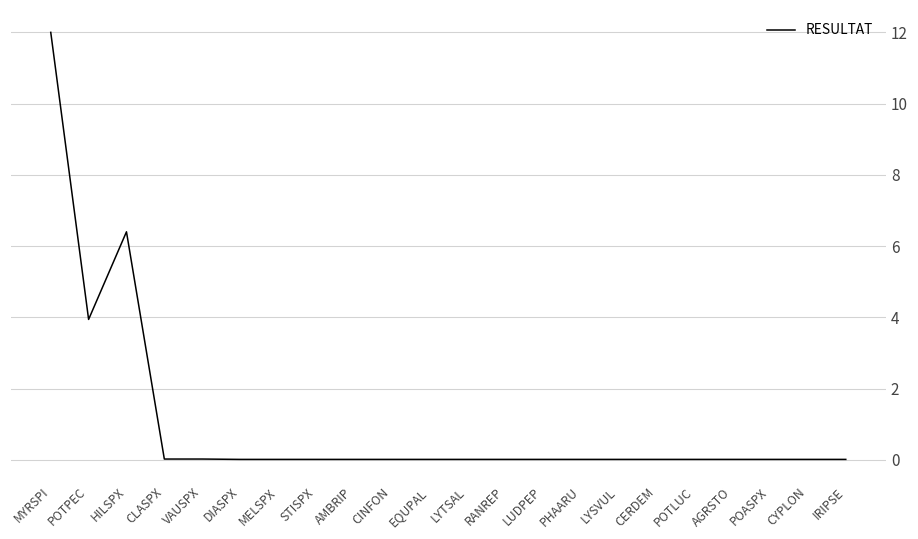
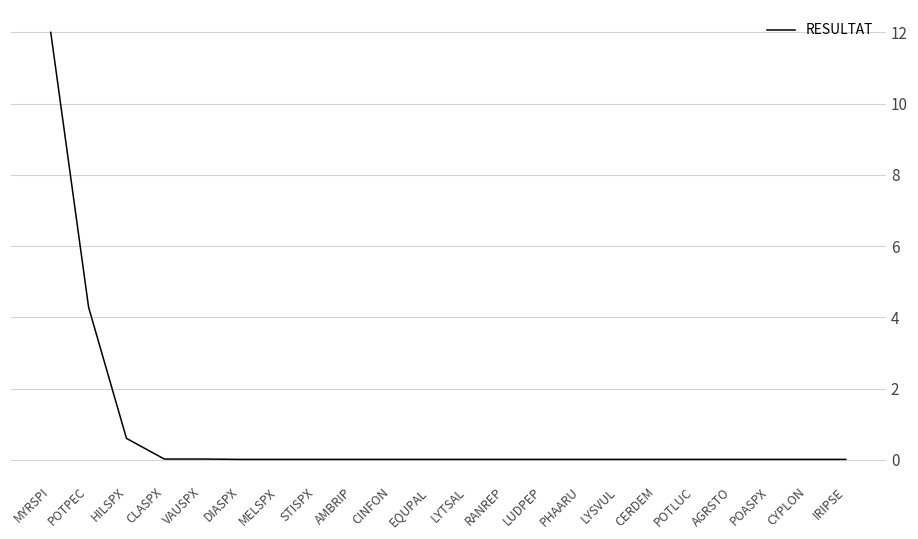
  {
    "MYRSPI": 12.0,
-   "POTPEC": 3.9,
-   "HILSPX": 6.4,
+   "POTPEC": 4.3,
+   "HILSPX": 0.6,
    "CLASPX": 0.0,
    "VAUSPX": 0.0,
    "DIASPX": 0.0,
    "MELSPX": 0.0,
    "STISPX": 0.0,
    "AMBRIP": 0.0,
    "CINFON": 0.0,
    "EQUPAL": 0.0,
    "LYTSAL": 0.0,
    "RANREP": 0.0,
    "LUDPEP": 0.0,
    "PHAARU": 0.0,
    "LYSVUL": 0.0,
    "CERDEM": 0.0,
    "POTLUC": 0.0,
    "AGRSTO": 0.0,
    "POASPX": 0.0,
    "CYPLON": 0.0,
    "IRIPSE": 0.0
  }
